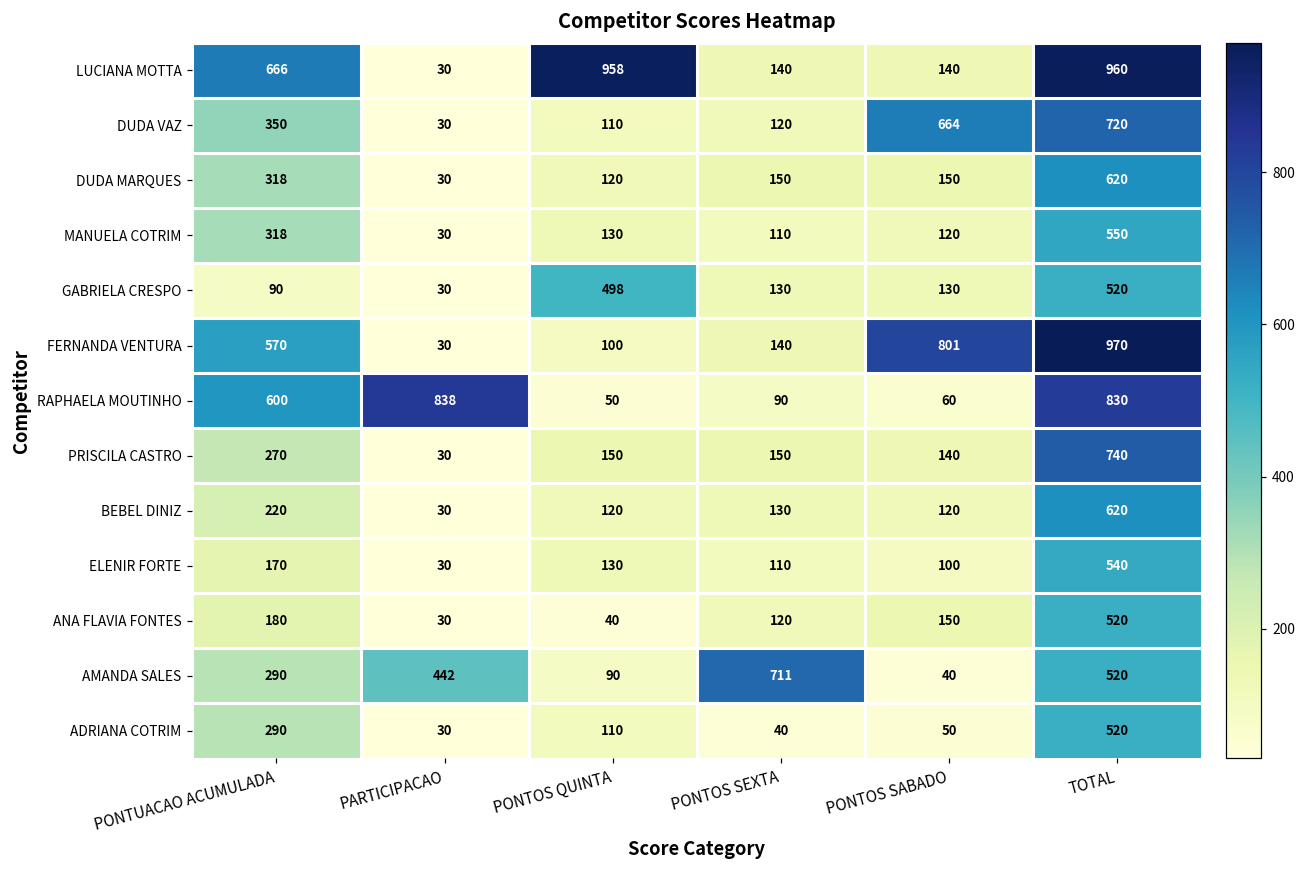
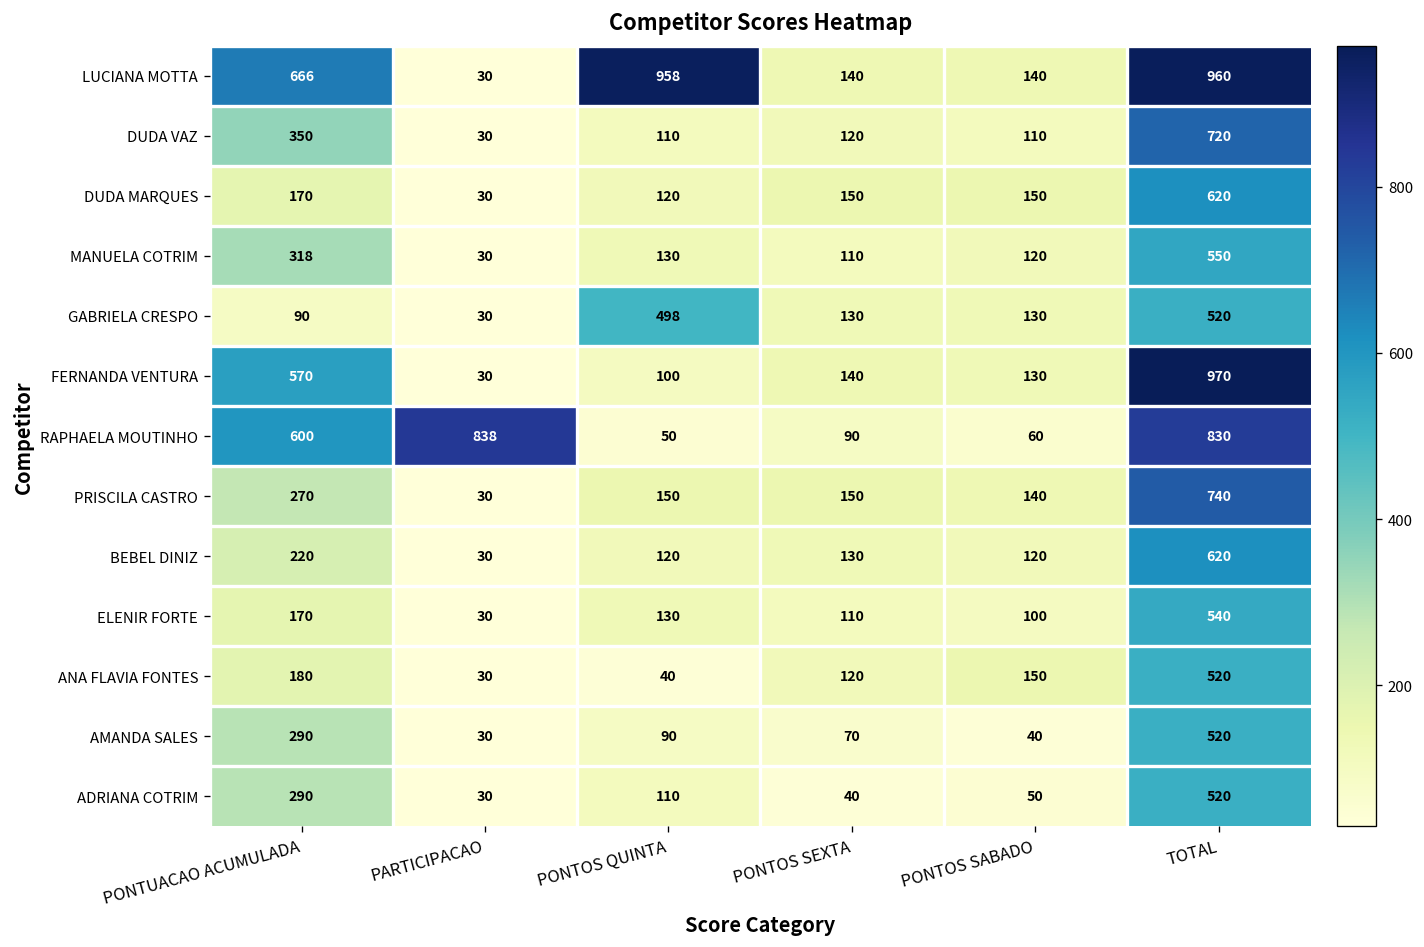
  {
    "LUCIANA MOTTA": {
      "PONTUACAO ACUMULADA": 666,
      "PARTICIPACAO": 30,
      "PONTOS QUINTA": 958,
      "PONTOS SEXTA": 140,
      "PONTOS SABADO": 140,
      "TOTAL": 960
    },
    "DUDA VAZ": {
      "PONTUACAO ACUMULADA": 350,
      "PARTICIPACAO": 30,
      "PONTOS QUINTA": 110,
      "PONTOS SEXTA": 120,
-     "PONTOS SABADO": 664,
+     "PONTOS SABADO": 110,
      "TOTAL": 720
    },
    "DUDA MARQUES": {
-     "PONTUACAO ACUMULADA": 318,
+     "PONTUACAO ACUMULADA": 170,
      "PARTICIPACAO": 30,
      "PONTOS QUINTA": 120,
      "PONTOS SEXTA": 150,
      "PONTOS SABADO": 150,
      "TOTAL": 620
    },
    "MANUELA COTRIM": {
      "PONTUACAO ACUMULADA": 318,
      "PARTICIPACAO": 30,
      "PONTOS QUINTA": 130,
      "PONTOS SEXTA": 110,
      "PONTOS SABADO": 120,
      "TOTAL": 550
    },
    "GABRIELA CRESPO": {
      "PONTUACAO ACUMULADA": 90,
      "PARTICIPACAO": 30,
      "PONTOS QUINTA": 498,
      "PONTOS SEXTA": 130,
      "PONTOS SABADO": 130,
      "TOTAL": 520
    },
    "FERNANDA VENTURA": {
      "PONTUACAO ACUMULADA": 570,
      "PARTICIPACAO": 30,
      "PONTOS QUINTA": 100,
      "PONTOS SEXTA": 140,
-     "PONTOS SABADO": 801,
+     "PONTOS SABADO": 130,
      "TOTAL": 970
    },
    "RAPHAELA MOUTINHO": {
      "PONTUACAO ACUMULADA": 600,
      "PARTICIPACAO": 838,
      "PONTOS QUINTA": 50,
      "PONTOS SEXTA": 90,
      "PONTOS SABADO": 60,
      "TOTAL": 830
    },
    "PRISCILA CASTRO": {
      "PONTUACAO ACUMULADA": 270,
      "PARTICIPACAO": 30,
      "PONTOS QUINTA": 150,
      "PONTOS SEXTA": 150,
      "PONTOS SABADO": 140,
      "TOTAL": 740
    },
    "BEBEL DINIZ": {
      "PONTUACAO ACUMULADA": 220,
      "PARTICIPACAO": 30,
      "PONTOS QUINTA": 120,
      "PONTOS SEXTA": 130,
      "PONTOS SABADO": 120,
      "TOTAL": 620
    },
    "ELENIR FORTE": {
      "PONTUACAO ACUMULADA": 170,
      "PARTICIPACAO": 30,
      "PONTOS QUINTA": 130,
      "PONTOS SEXTA": 110,
      "PONTOS SABADO": 100,
      "TOTAL": 540
    },
    "ANA FLAVIA FONTES": {
      "PONTUACAO ACUMULADA": 180,
      "PARTICIPACAO": 30,
      "PONTOS QUINTA": 40,
      "PONTOS SEXTA": 120,
      "PONTOS SABADO": 150,
      "TOTAL": 520
    },
    "AMANDA SALES": {
      "PONTUACAO ACUMULADA": 290,
-     "PARTICIPACAO": 442,
+     "PARTICIPACAO": 30,
      "PONTOS QUINTA": 90,
-     "PONTOS SEXTA": 711,
+     "PONTOS SEXTA": 70,
      "PONTOS SABADO": 40,
      "TOTAL": 520
    },
    "ADRIANA COTRIM": {
      "PONTUACAO ACUMULADA": 290,
      "PARTICIPACAO": 30,
      "PONTOS QUINTA": 110,
      "PONTOS SEXTA": 40,
      "PONTOS SABADO": 50,
      "TOTAL": 520
    }
  }
